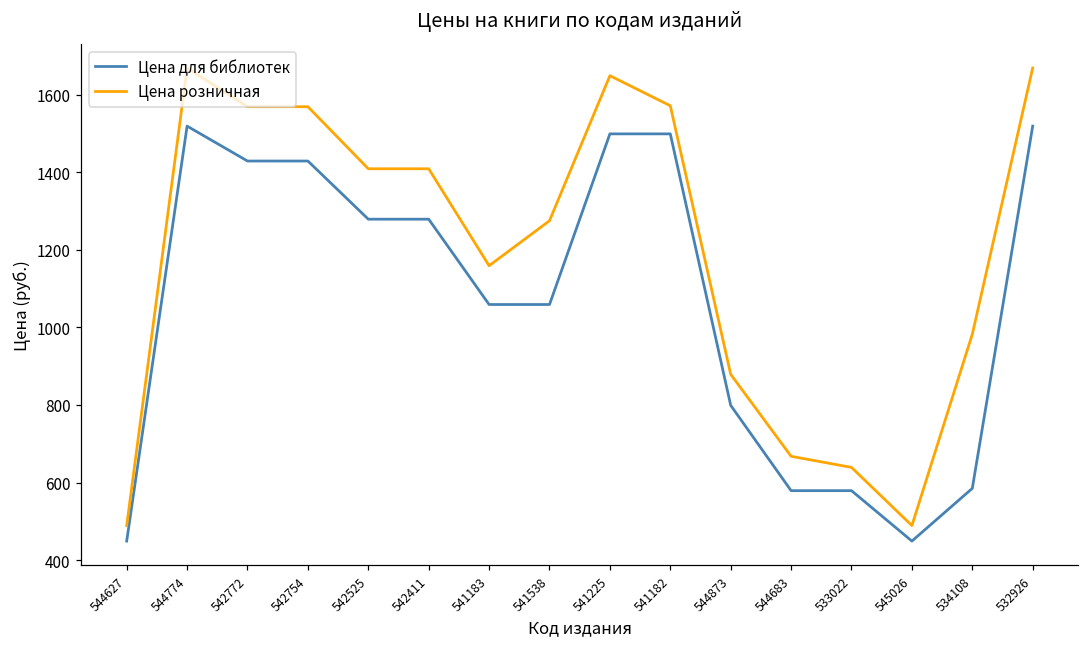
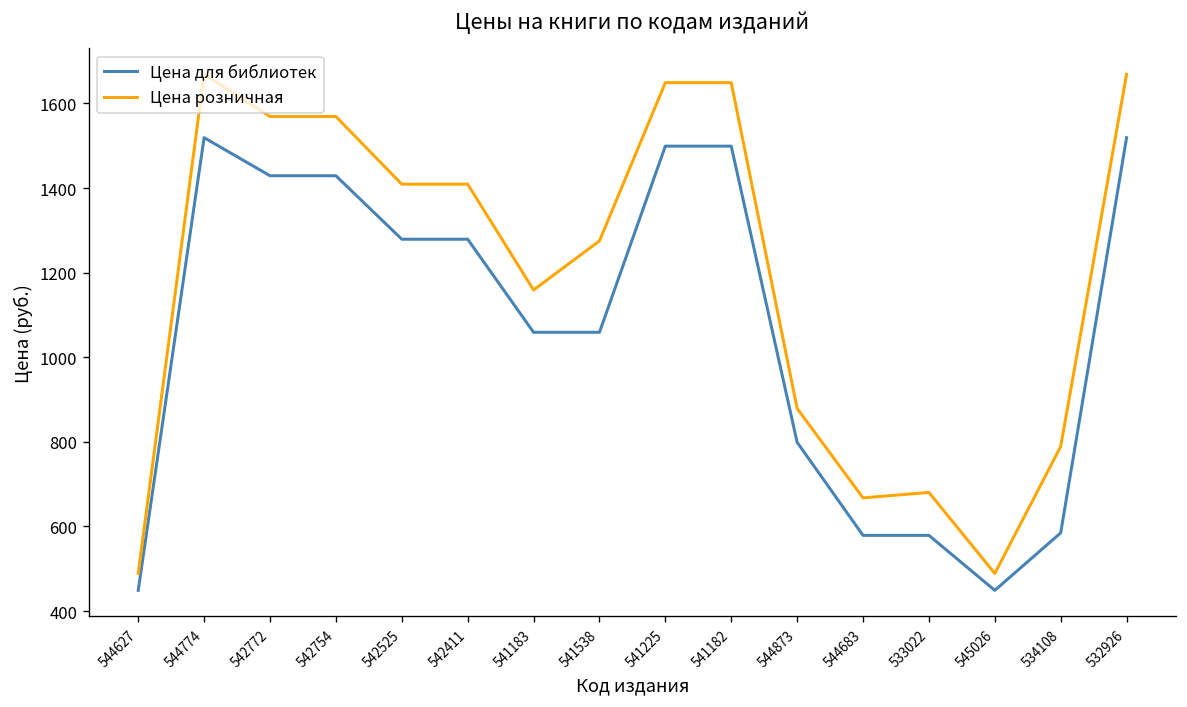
  {
    "Цена для библиотек": {
      "544627": 450,
      "544774": 1520,
      "542772": 1430,
      "542754": 1430,
      "542525": 1280,
      "542411": 1280,
      "541183": 1060,
      "541538": 1060,
      "541225": 1500,
      "541182": 1500,
      "544873": 800,
      "544683": 580,
      "533022": 580,
      "545026": 450,
      "534108": 580,
      "532926": 1520
    },
    "Цена розничная": {
      "544627": 490,
      "542772": 1570,
      "542754": 1570,
      "542525": 1410,
      "542411": 1410,
      "541183": 1160,
      "541538": 1280,
      "541225": 1650,
-     "541182": 1570,
+     "541182": 1650,
      "544873": 880,
      "544683": 670,
-     "533022": 640,
+     "533022": 680,
      "545026": 490,
-     "534108": 980,
+     "534108": 790,
      "532926": 1670
    }
  }
